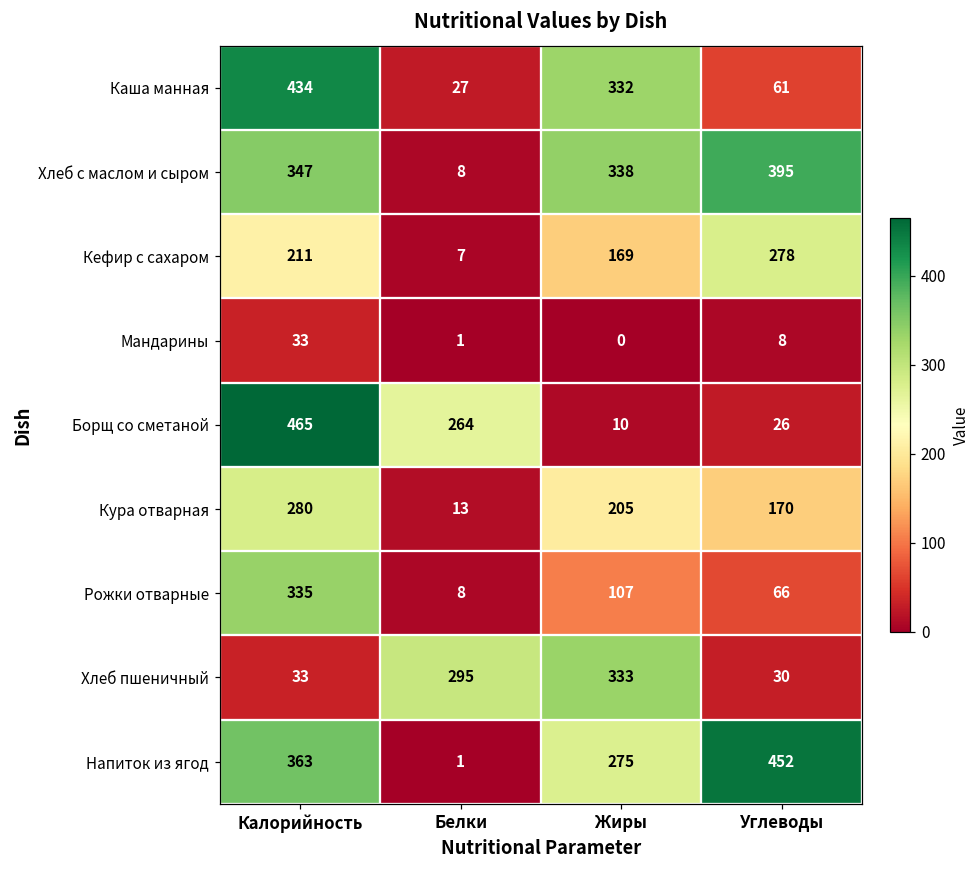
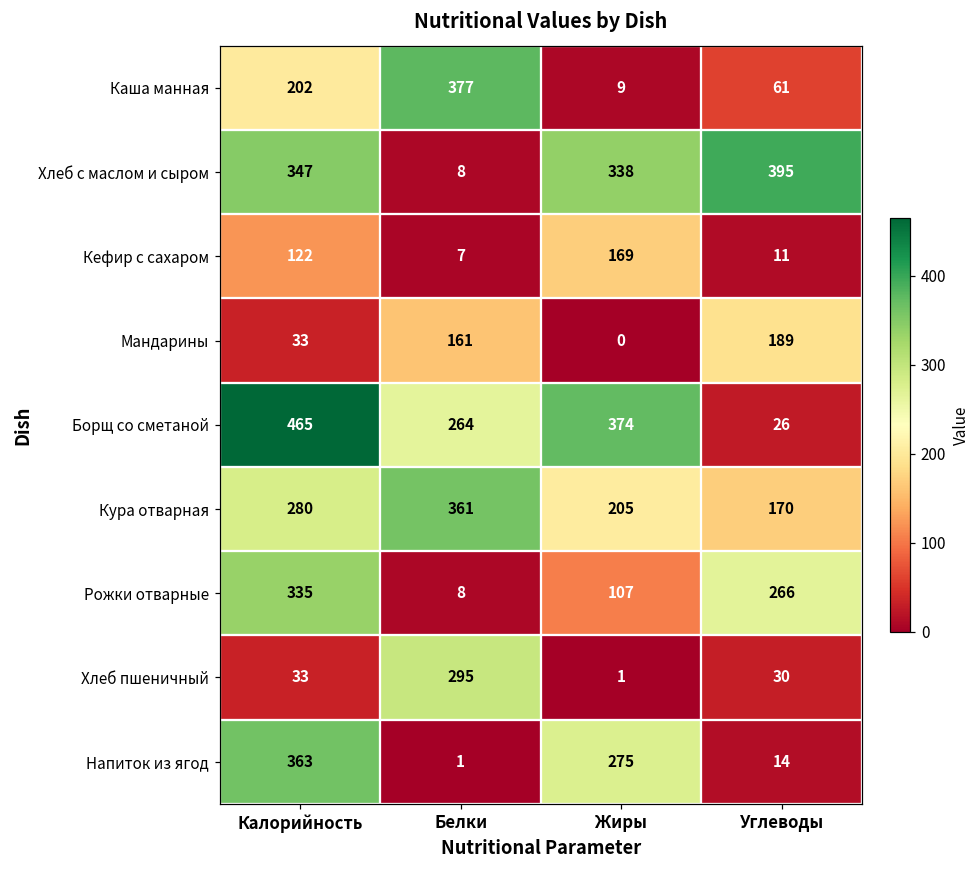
  {
    "Каша манная": {
-     "Калорийность": 434,
-     "Белки": 27,
-     "Жиры": 332,
+     "Калорийность": 202,
+     "Белки": 377,
+     "Жиры": 9,
      "Углеводы": 61
    },
    "Хлеб с маслом и сыром": {
      "Калорийность": 347,
      "Белки": 8,
      "Жиры": 338,
      "Углеводы": 395
    },
    "Кефир с сахаром": {
-     "Калорийность": 211,
+     "Калорийность": 122,
      "Белки": 7,
      "Жиры": 169,
-     "Углеводы": 278
+     "Углеводы": 11
    },
    "Мандарины": {
      "Калорийность": 33,
-     "Белки": 1,
+     "Белки": 161,
      "Жиры": 0,
-     "Углеводы": 8
+     "Углеводы": 189
    },
    "Борщ со сметаной": {
      "Калорийность": 465,
      "Белки": 264,
-     "Жиры": 10,
+     "Жиры": 374,
      "Углеводы": 26
    },
    "Кура отварная": {
      "Калорийность": 280,
-     "Белки": 13,
+     "Белки": 361,
      "Жиры": 205,
      "Углеводы": 170
    },
    "Рожки отварные": {
      "Калорийность": 335,
      "Белки": 8,
      "Жиры": 107,
-     "Углеводы": 66
+     "Углеводы": 266
    },
    "Хлеб пшеничный": {
      "Калорийность": 33,
      "Белки": 295,
-     "Жиры": 333,
+     "Жиры": 1,
      "Углеводы": 30
    },
    "Напиток из ягод": {
      "Калорийность": 363,
      "Белки": 1,
      "Жиры": 275,
-     "Углеводы": 452
+     "Углеводы": 14
    }
  }
